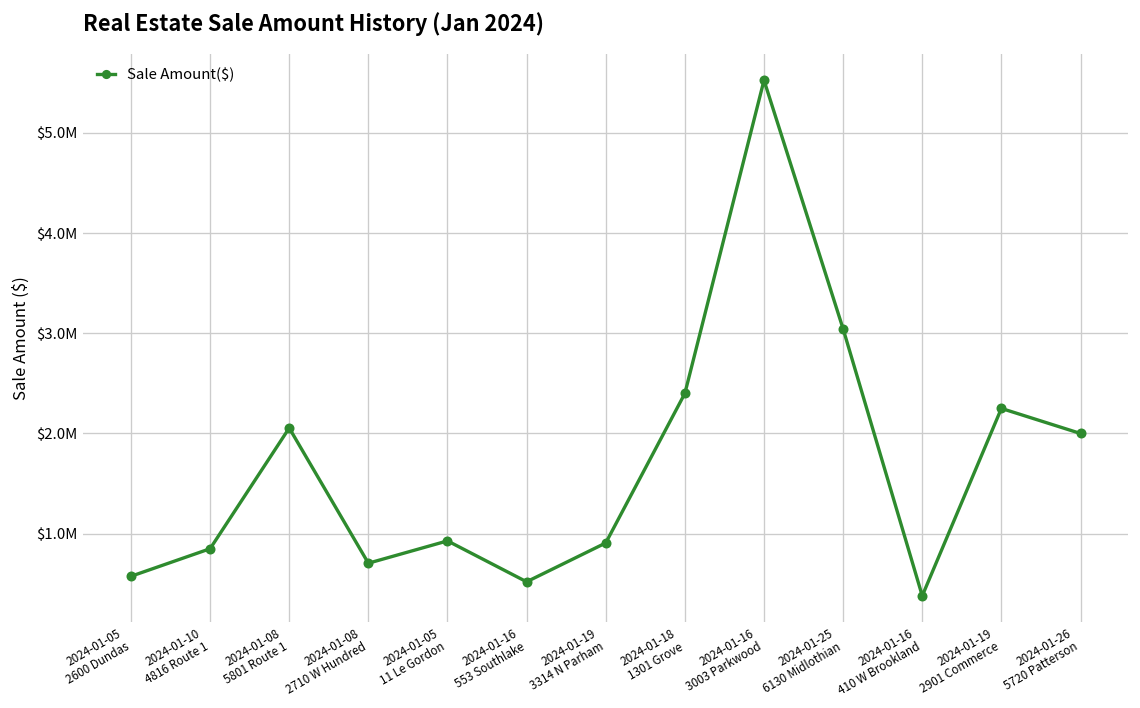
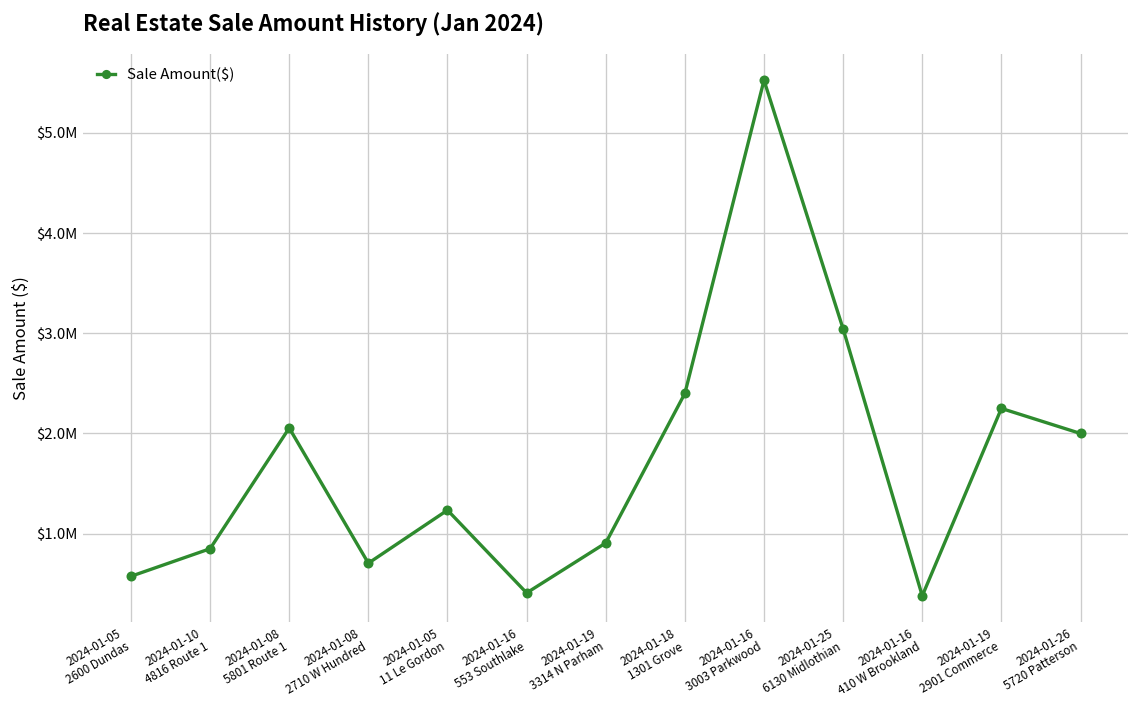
  {
    "2024-01-05 2600 Dundas": "$600000",
    "2024-01-10 4816 Route 1": "$900000",
    "2024-01-08 5801 Route 1": "$2100000",
    "2024-01-08 2710 W Hundred": "$700000",
-   "2024-01-05 11 Le Gordon": "$900000",
-   "2024-01-16 553 Southlake": "$500000",
+   "2024-01-05 11 Le Gordon": "$1200000",
+   "2024-01-16 553 Southlake": "$400000",
    "2024-01-19 3314 N Parham": "$900000",
    "2024-01-18 1301 Grove": "$2400000",
    "2024-01-16 3003 Parkwood": "$5500000",
    "2024-01-25 6130 Midlothian": "$3000000",
    "2024-01-16 410 W Brookland": "$400000",
    "2024-01-19 2901 Commerce": "$2300000",
    "2024-01-26 5720 Patterson": "$2000000"
  }
